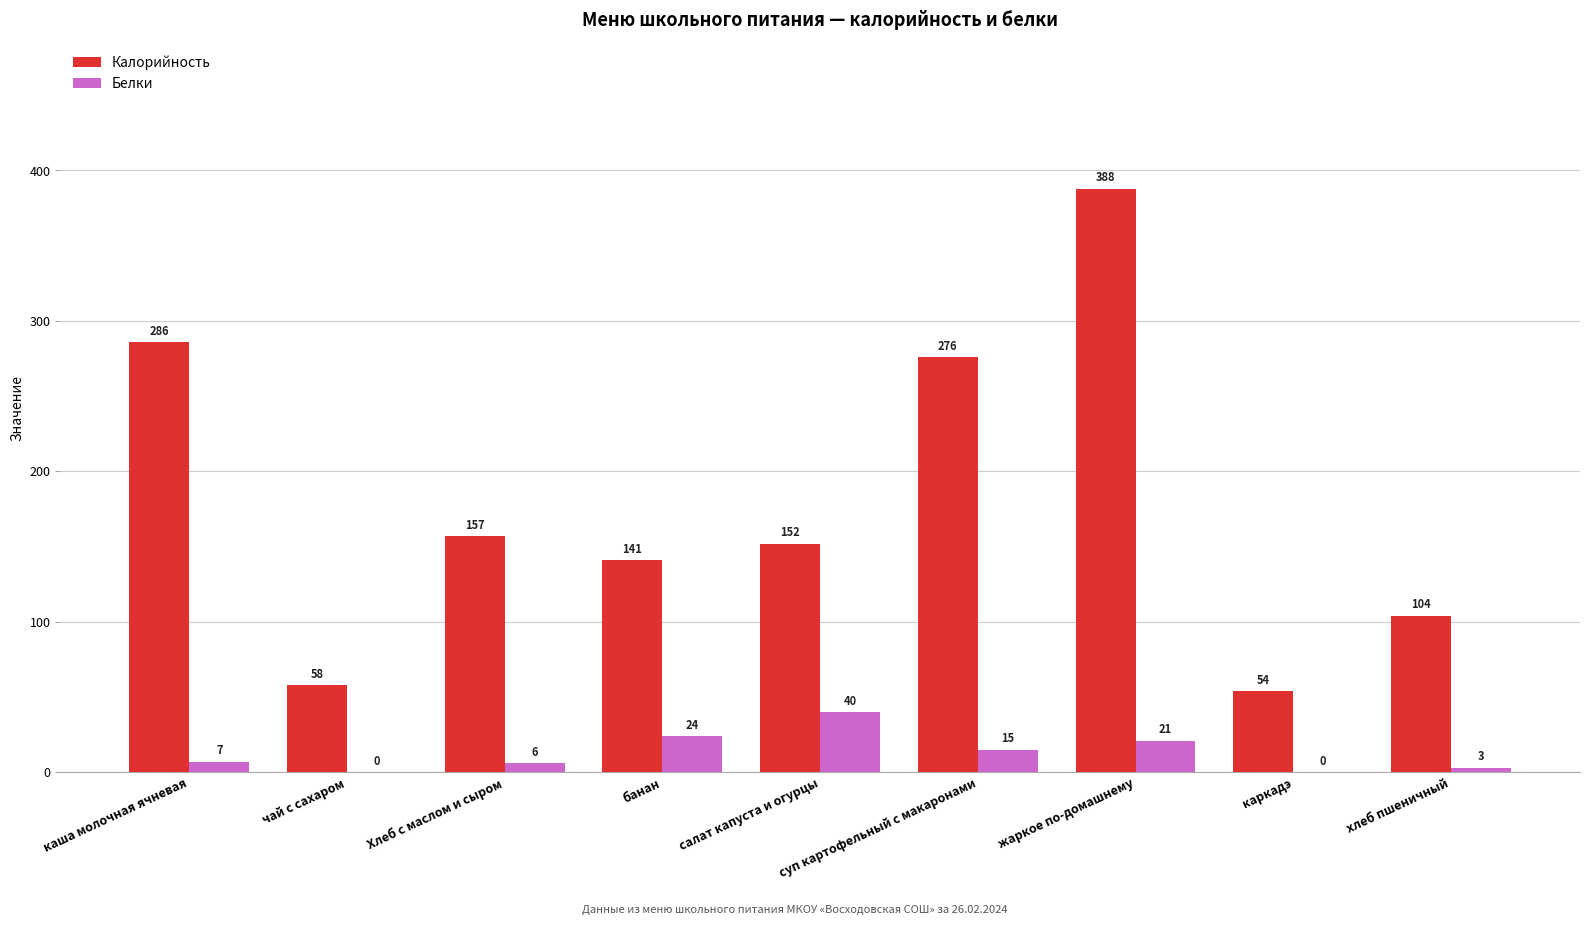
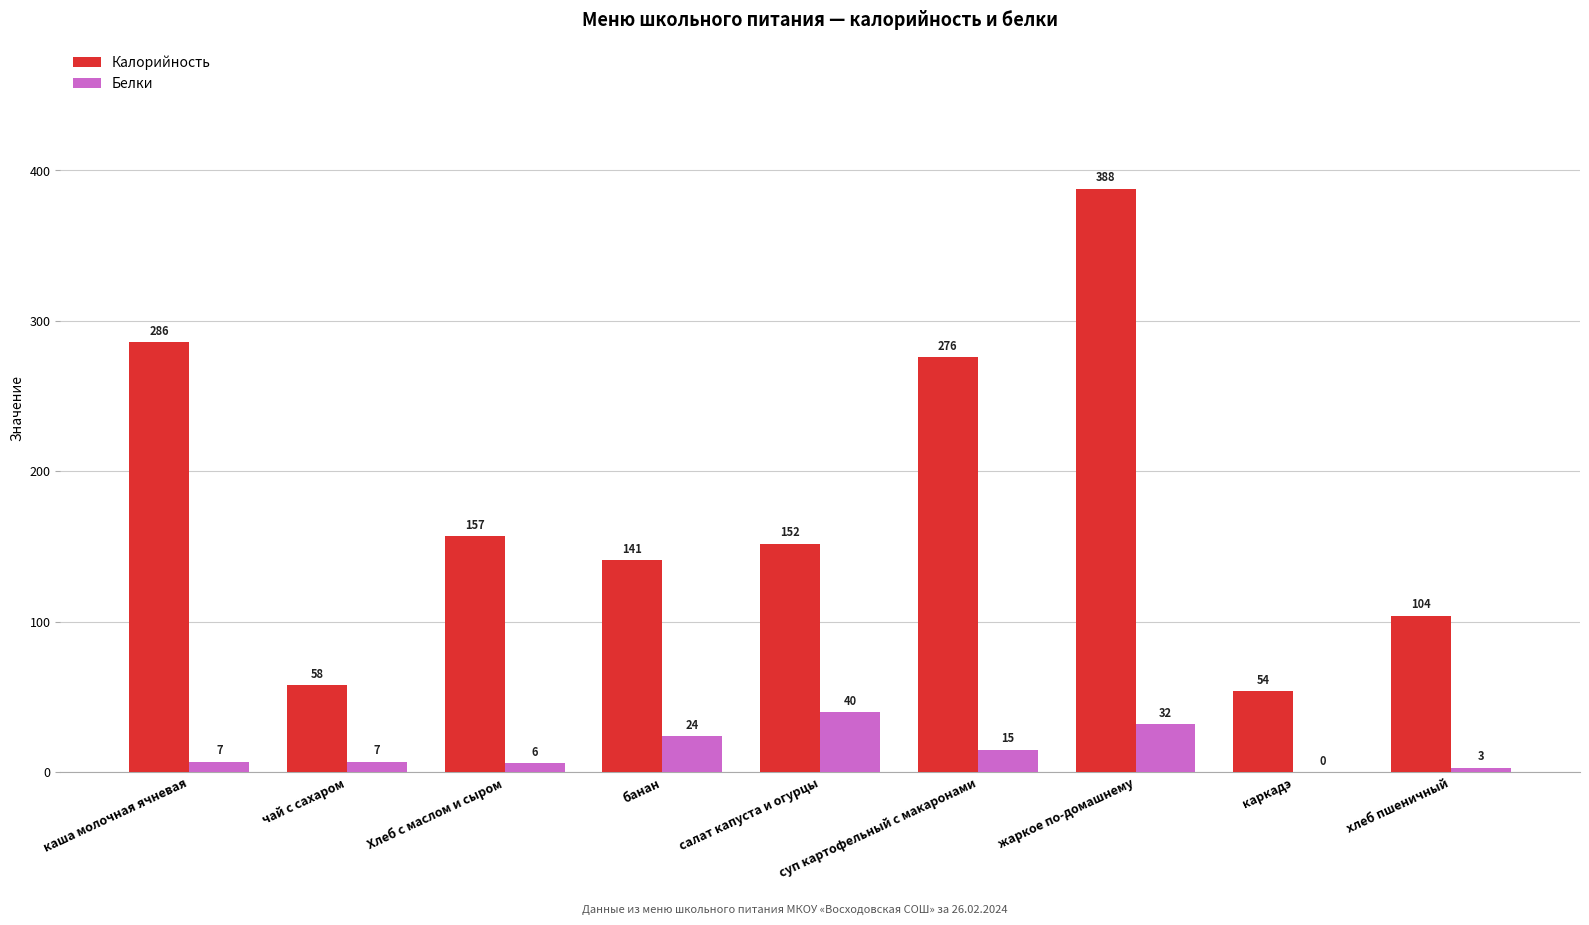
  {
    "Калорийность": {
      "каша молочная ячневая": 286,
      "чай с сахаром": 58,
      "Хлеб с маслом и сыром": 157,
      "банан": 141,
      "салат капуста и огурцы": 152,
      "суп картофельный с макаронами": 276,
      "жаркое по-домашнему": 388,
      "каркадэ": 54,
      "хлеб пшеничный": 104
    },
    "Белки": {
      "каша молочная ячневая": 7,
-     "чай с сахаром": 0,
+     "чай с сахаром": 7,
      "Хлеб с маслом и сыром": 6,
      "банан": 24,
      "салат капуста и огурцы": 40,
      "суп картофельный с макаронами": 15,
-     "жаркое по-домашнему": 21,
+     "жаркое по-домашнему": 32,
      "каркадэ": 0,
      "хлеб пшеничный": 3
    }
  }
